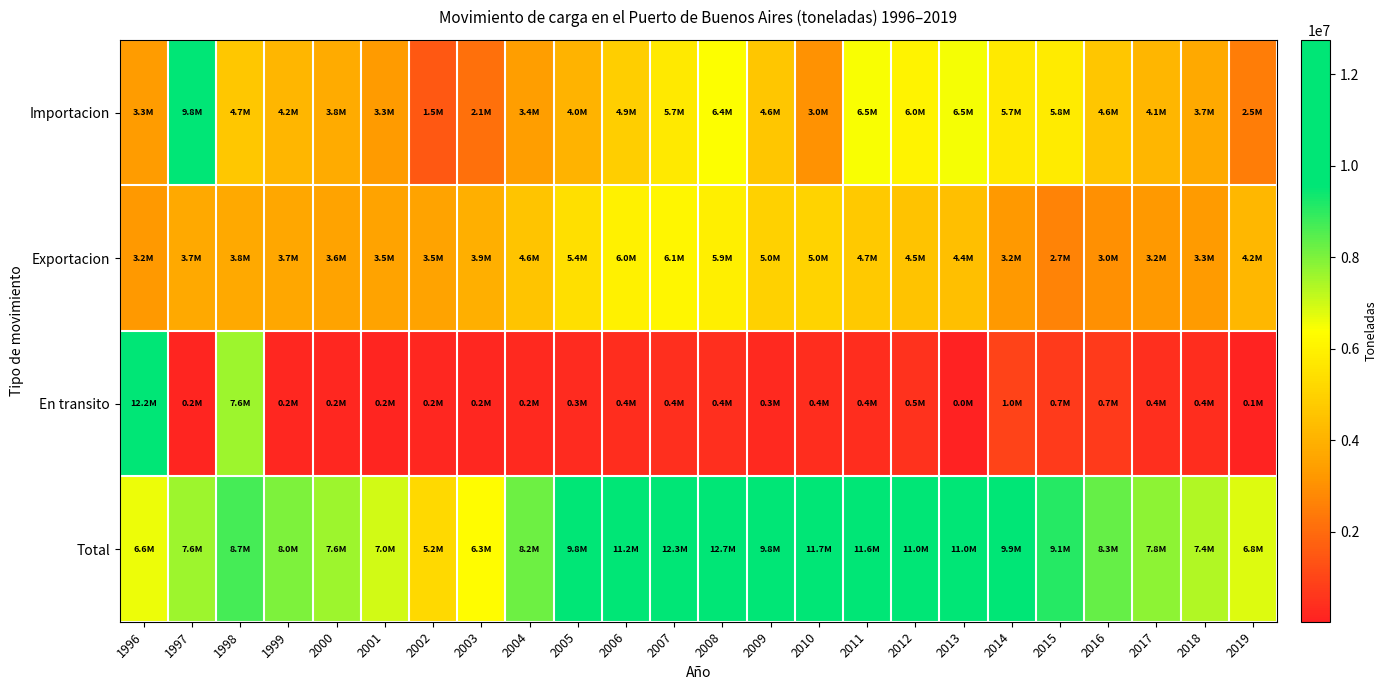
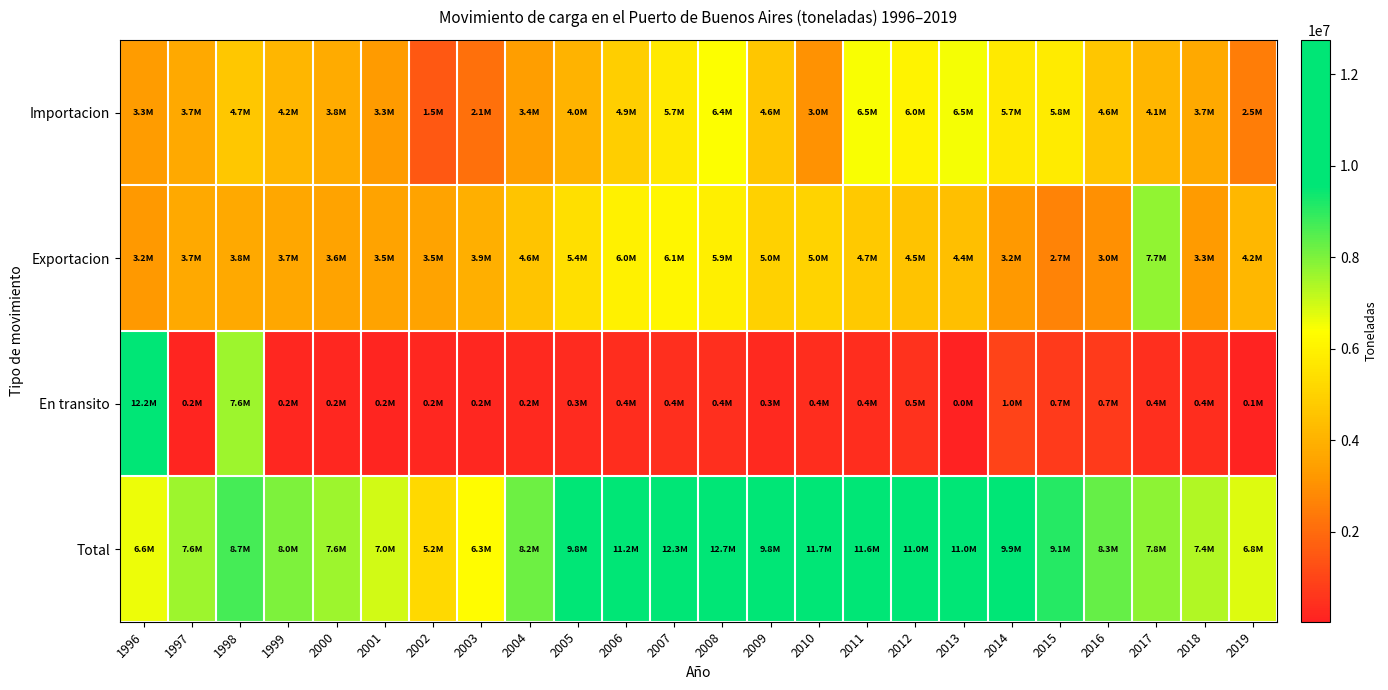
  {
    "Importacion": {
      "1996": "3.3M",
-     "1997": "9.8M",
+     "1997": "3.7M",
      "1998": "4.7M",
      "1999": "4.2M",
      "2000": "3.8M",
      "2001": "3.3M",
      "2002": "1.5M",
      "2003": "2.1M",
      "2004": "3.4M",
      "2005": "4.0M",
      "2006": "4.9M",
      "2007": "5.7M",
      "2008": "6.4M",
      "2009": "4.6M",
      "2010": "3.0M",
      "2011": "6.5M",
      "2012": "6.0M",
      "2013": "6.5M",
      "2014": "5.7M",
      "2015": "5.8M",
      "2016": "4.6M",
      "2017": "4.1M",
      "2018": "3.7M",
      "2019": "2.5M"
    },
    "Exportacion": {
      "1996": "3.2M",
      "1997": "3.7M",
      "1998": "3.8M",
      "1999": "3.7M",
      "2000": "3.6M",
      "2001": "3.5M",
      "2002": "3.5M",
      "2003": "3.9M",
      "2004": "4.6M",
      "2005": "5.4M",
      "2006": "6.0M",
      "2007": "6.1M",
      "2008": "5.9M",
      "2009": "5.0M",
      "2010": "5.0M",
      "2011": "4.7M",
      "2012": "4.5M",
      "2013": "4.4M",
      "2014": "3.2M",
      "2015": "2.7M",
      "2016": "3.0M",
-     "2017": "3.2M",
+     "2017": "7.7M",
      "2018": "3.3M",
      "2019": "4.2M"
    },
    "En transito": {
      "1996": "12.2M",
      "1997": "0.2M",
      "1998": "7.6M",
      "1999": "0.2M",
      "2000": "0.2M",
      "2001": "0.2M",
      "2002": "0.2M",
      "2003": "0.2M",
      "2004": "0.2M",
      "2005": "0.3M",
      "2006": "0.4M",
      "2007": "0.4M",
      "2008": "0.4M",
      "2009": "0.3M",
      "2010": "0.4M",
      "2011": "0.4M",
      "2012": "0.5M",
      "2013": "0.0M",
      "2014": "1.0M",
      "2015": "0.7M",
      "2016": "0.7M",
      "2017": "0.4M",
      "2018": "0.4M",
      "2019": "0.1M"
    },
    "Total": {
      "1996": "6.6M",
      "1997": "7.6M",
      "1998": "8.7M",
      "1999": "8.0M",
      "2000": "7.6M",
      "2001": "7.0M",
      "2002": "5.2M",
      "2003": "6.3M",
      "2004": "8.2M",
      "2005": "9.8M",
      "2006": "11.2M",
      "2007": "12.3M",
      "2008": "12.7M",
      "2009": "9.8M",
      "2010": "11.7M",
      "2011": "11.6M",
      "2012": "11.0M",
      "2013": "11.0M",
      "2014": "9.9M",
      "2015": "9.1M",
      "2016": "8.3M",
      "2017": "7.8M",
      "2018": "7.4M",
      "2019": "6.8M"
    }
  }
